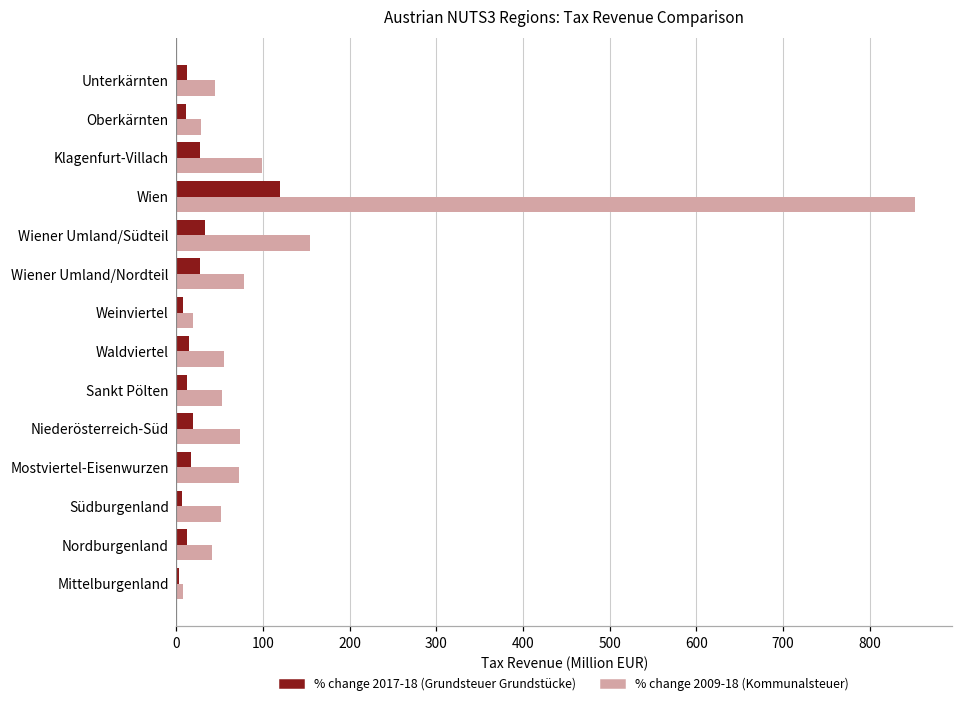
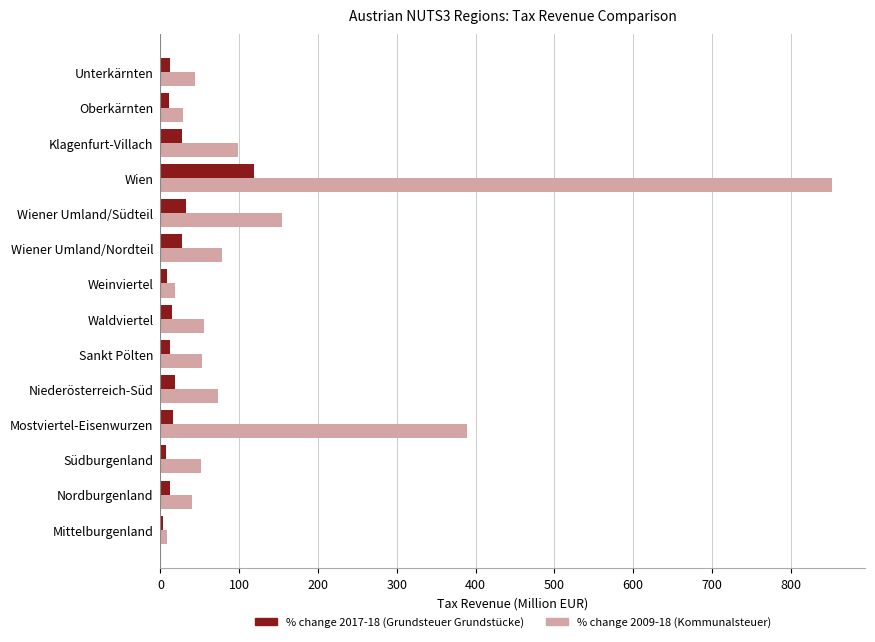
  {
    "% change 2017-18 (Grundsteuer Grundstücke)": {
      "Unterkärnten": 10,
      "Oberkärnten": 10,
      "Klagenfurt-Villach": 30,
      "Wien": 120,
      "Wiener Umland/Südteil": 30,
      "Wiener Umland/Nordteil": 30,
      "Weinviertel": 10,
      "Waldviertel": 10,
      "Sankt Pölten": 10,
      "Niederösterreich-Süd": 20,
      "Mostviertel-Eisenwurzen": 20,
      "Südburgenland": 10,
      "Nordburgenland": 10
    },
    "% change 2009-18 (Kommunalsteuer)": {
      "Unterkärnten": 40,
      "Oberkärnten": 30,
      "Klagenfurt-Villach": 100,
      "Wien": 850,
      "Wiener Umland/Südteil": 150,
      "Wiener Umland/Nordteil": 80,
      "Weinviertel": 20,
      "Waldviertel": 50,
      "Sankt Pölten": 50,
      "Niederösterreich-Süd": 70,
-     "Mostviertel-Eisenwurzen": 70,
+     "Mostviertel-Eisenwurzen": 390,
      "Südburgenland": 50,
      "Nordburgenland": 40,
      "Mittelburgenland": 10
    }
  }
